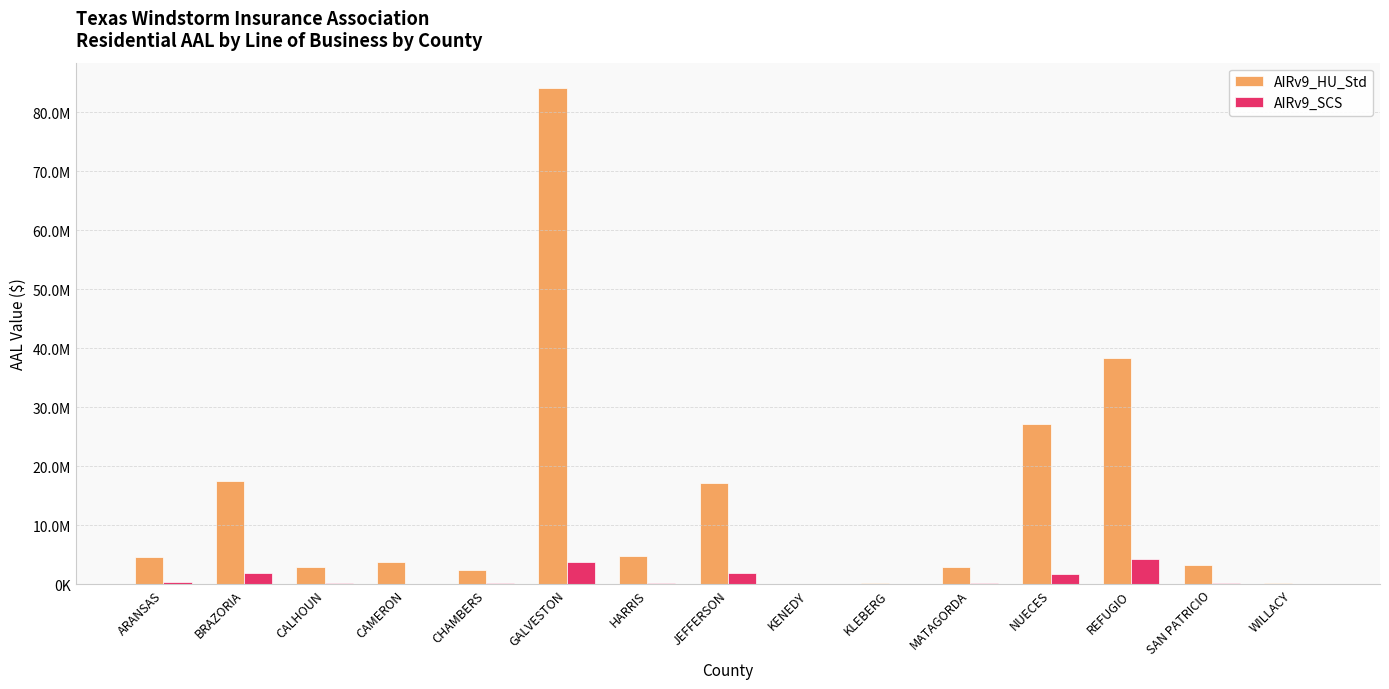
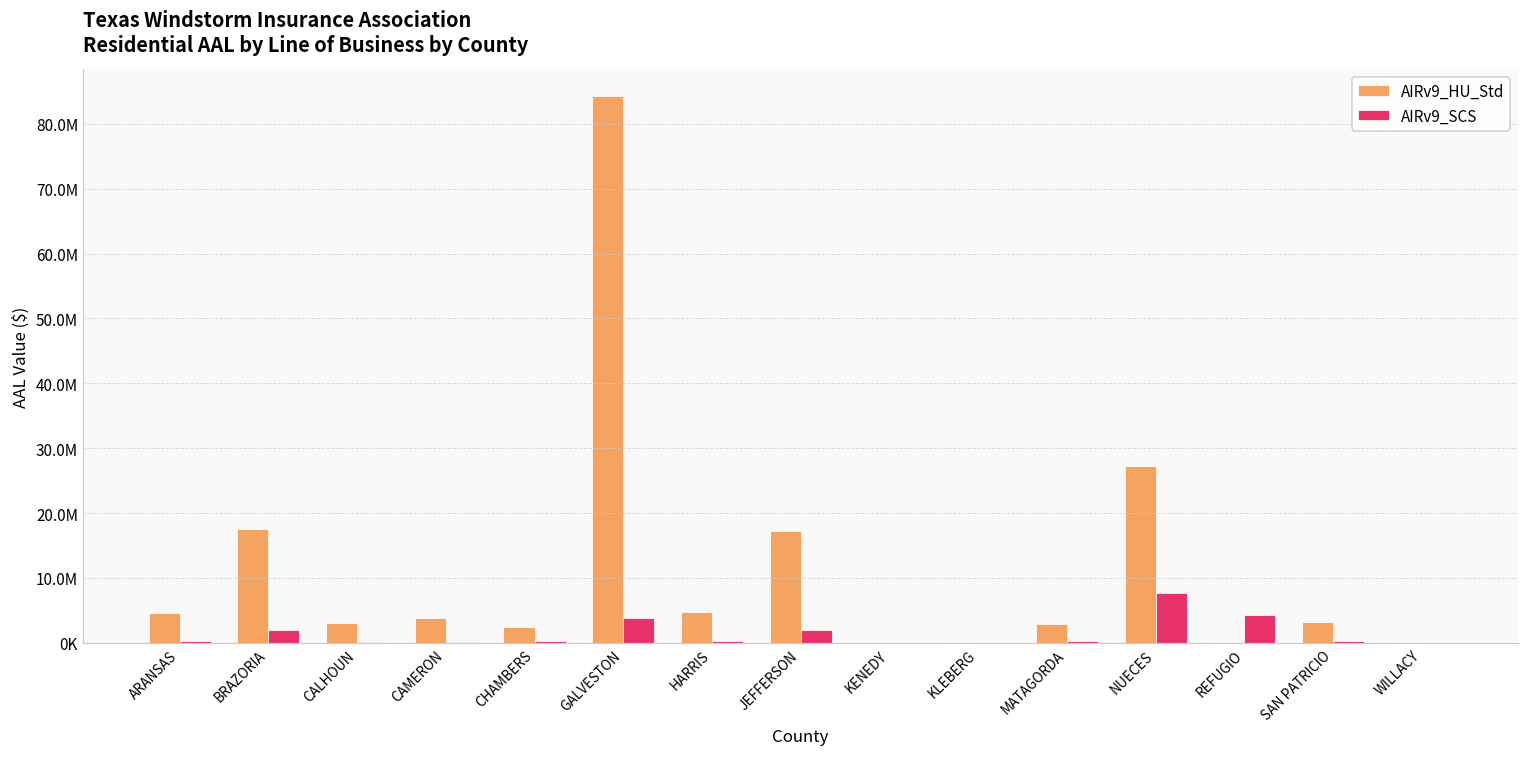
  {
    "AIRv9_HU_Std": {
      "ARANSAS": 5000000,
      "BRAZORIA": 17000000,
      "CALHOUN": 3000000,
      "CAMERON": 4000000,
      "CHAMBERS": 2000000,
      "GALVESTON": 84000000,
      "HARRIS": 5000000,
      "JEFFERSON": 17000000,
      "MATAGORDA": 3000000,
      "NUECES": 27000000,
-     "REFUGIO": 38000000,
+     "REFUGIO": 0,
      "SAN PATRICIO": 3000000
    },
    "AIRv9_SCS": {
      "BRAZORIA": 2000000,
      "GALVESTON": 4000000,
      "JEFFERSON": 2000000,
-     "NUECES": 2000000,
+     "NUECES": 8000000,
      "REFUGIO": 4000000
    }
  }
